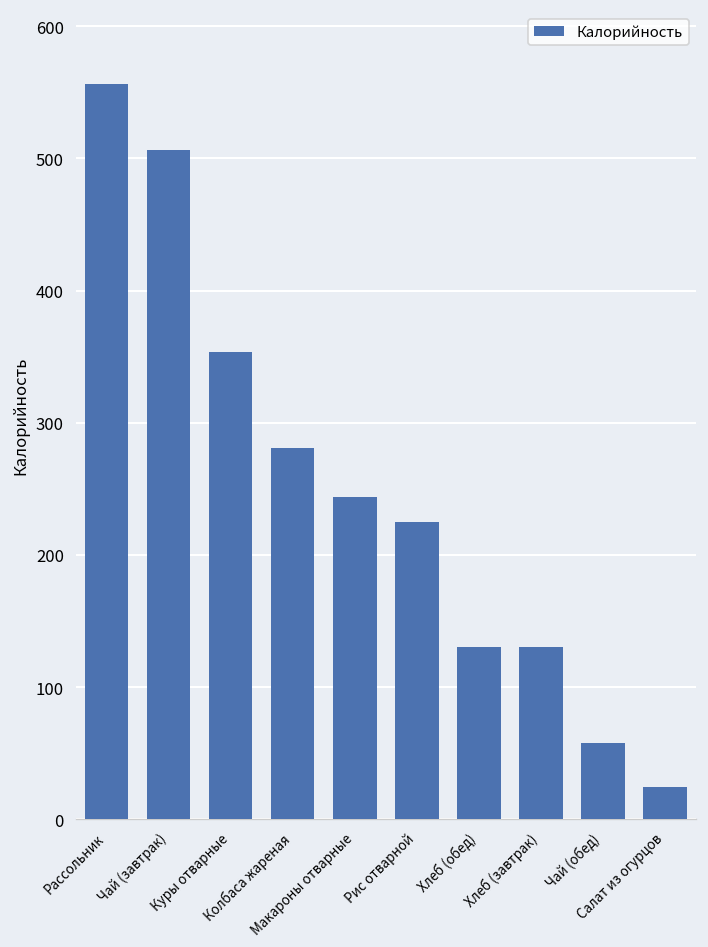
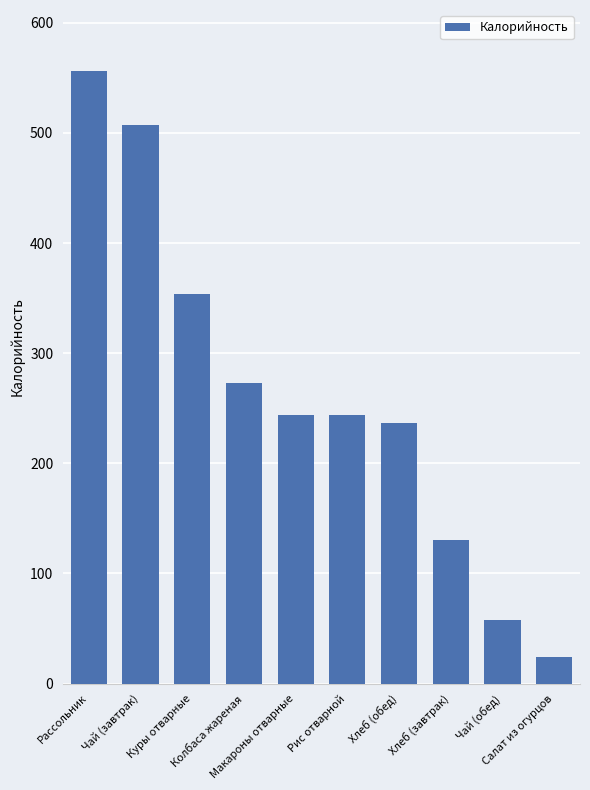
  {
    "Рассольник": 556,
    "Чай (завтрак)": 507,
    "Куры отварные": 354,
-   "Колбаса жареная": 281,
+   "Колбаса жареная": 273,
    "Макароны отварные": 244,
-   "Рис отварной": 225,
-   "Хлеб (обед)": 130,
+   "Рис отварной": 244,
+   "Хлеб (обед)": 237,
    "Хлеб (завтрак)": 130,
    "Чай (обед)": 58,
    "Салат из огурцов": 24
  }
